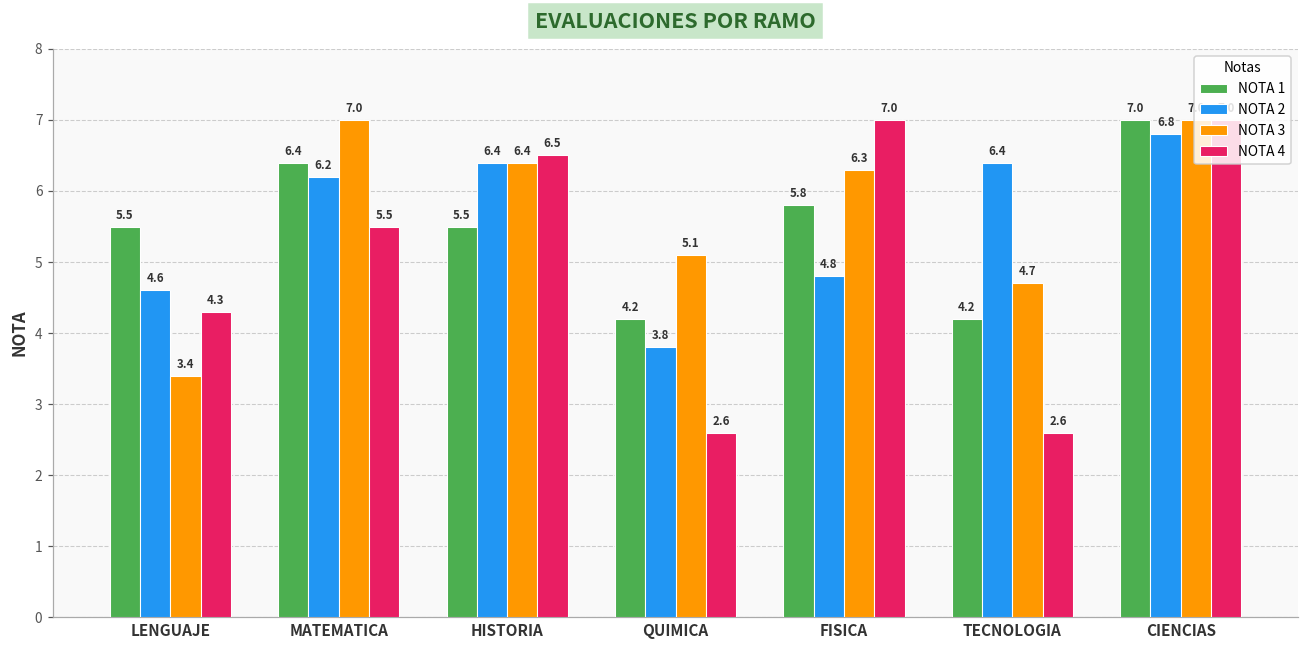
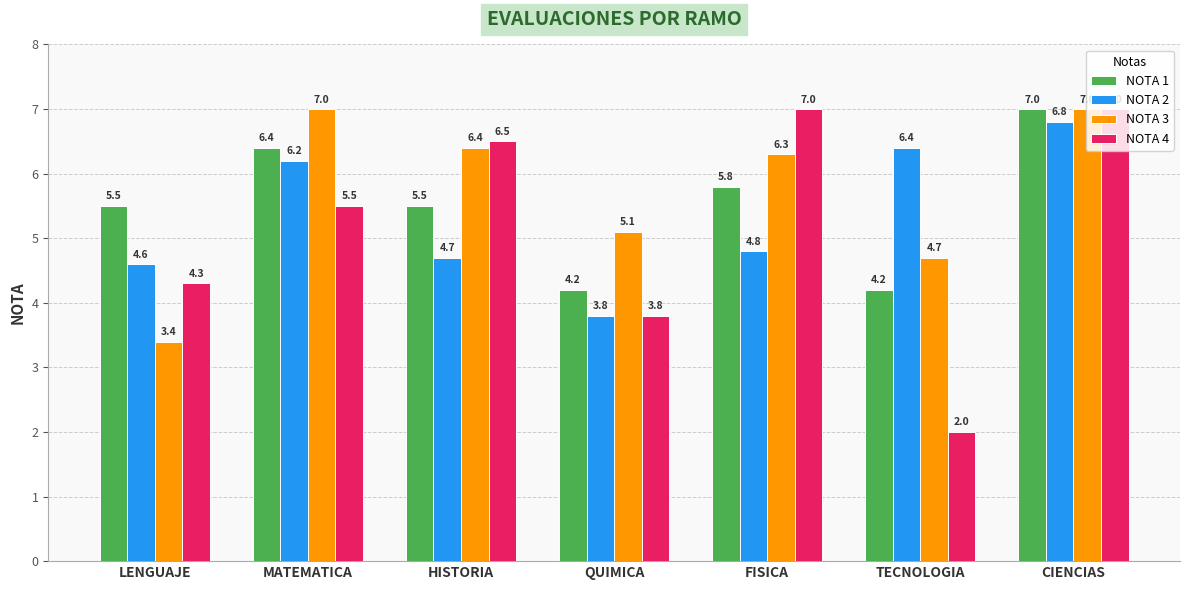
  {
    "NOTA 1": {
      "LENGUAJE": 5.5,
      "MATEMATICA": 6.4,
      "HISTORIA": 5.5,
      "QUIMICA": 4.2,
      "FISICA": 5.8,
      "TECNOLOGIA": 4.2,
      "CIENCIAS": 7.0
    },
    "NOTA 2": {
      "LENGUAJE": 4.6,
      "MATEMATICA": 6.2,
-     "HISTORIA": 6.4,
+     "HISTORIA": 4.7,
      "QUIMICA": 3.8,
      "FISICA": 4.8,
      "TECNOLOGIA": 6.4,
      "CIENCIAS": 6.8
    },
    "NOTA 3": {
      "LENGUAJE": 3.4,
      "MATEMATICA": 7.0,
      "HISTORIA": 6.4,
      "QUIMICA": 5.1,
      "FISICA": 6.3,
      "TECNOLOGIA": 4.7
    },
    "NOTA 4": {
      "LENGUAJE": 4.3,
      "MATEMATICA": 5.5,
      "HISTORIA": 6.5,
-     "QUIMICA": 2.6,
+     "QUIMICA": 3.8,
      "FISICA": 7.0,
-     "TECNOLOGIA": 2.6
+     "TECNOLOGIA": 2.0
    }
  }
